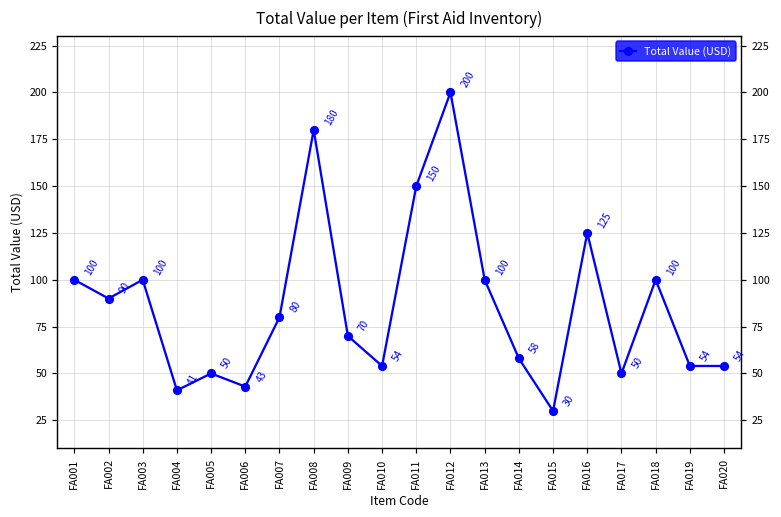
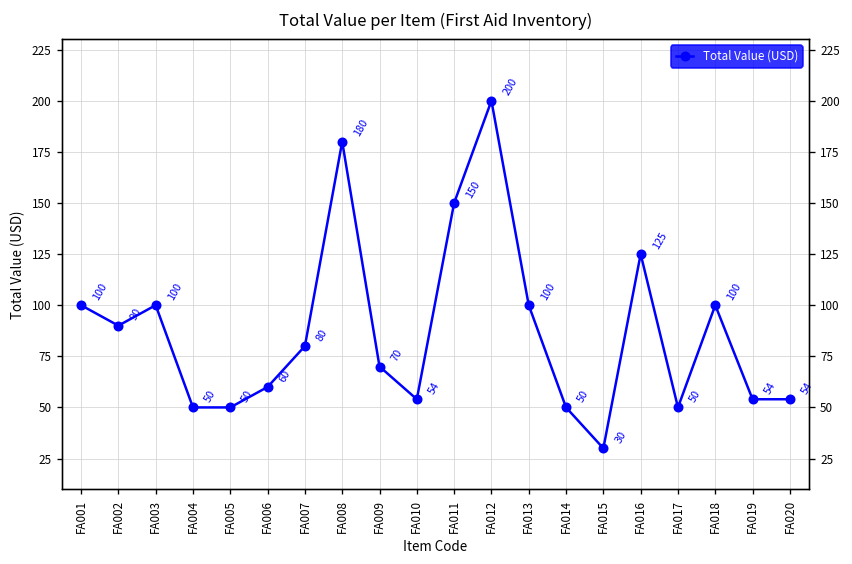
  {
    "FA001": 100,
    "FA002": 90,
    "FA003": 100,
-   "FA004": 41,
+   "FA004": 50,
    "FA005": 50,
-   "FA006": 43,
+   "FA006": 60,
    "FA007": 80,
    "FA008": 180,
    "FA009": 70,
    "FA010": 54,
    "FA011": 150,
    "FA012": 200,
    "FA013": 100,
-   "FA014": 58,
+   "FA014": 50,
    "FA015": 30,
    "FA016": 125,
    "FA017": 50,
    "FA018": 100,
    "FA019": 54,
    "FA020": 54
  }
